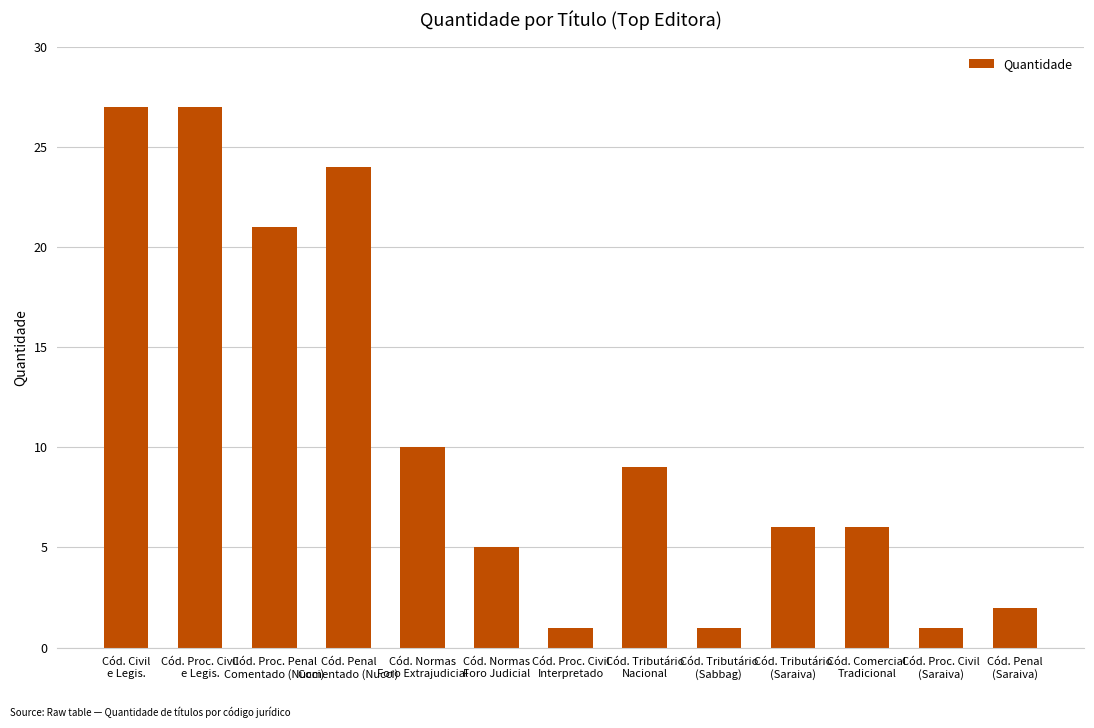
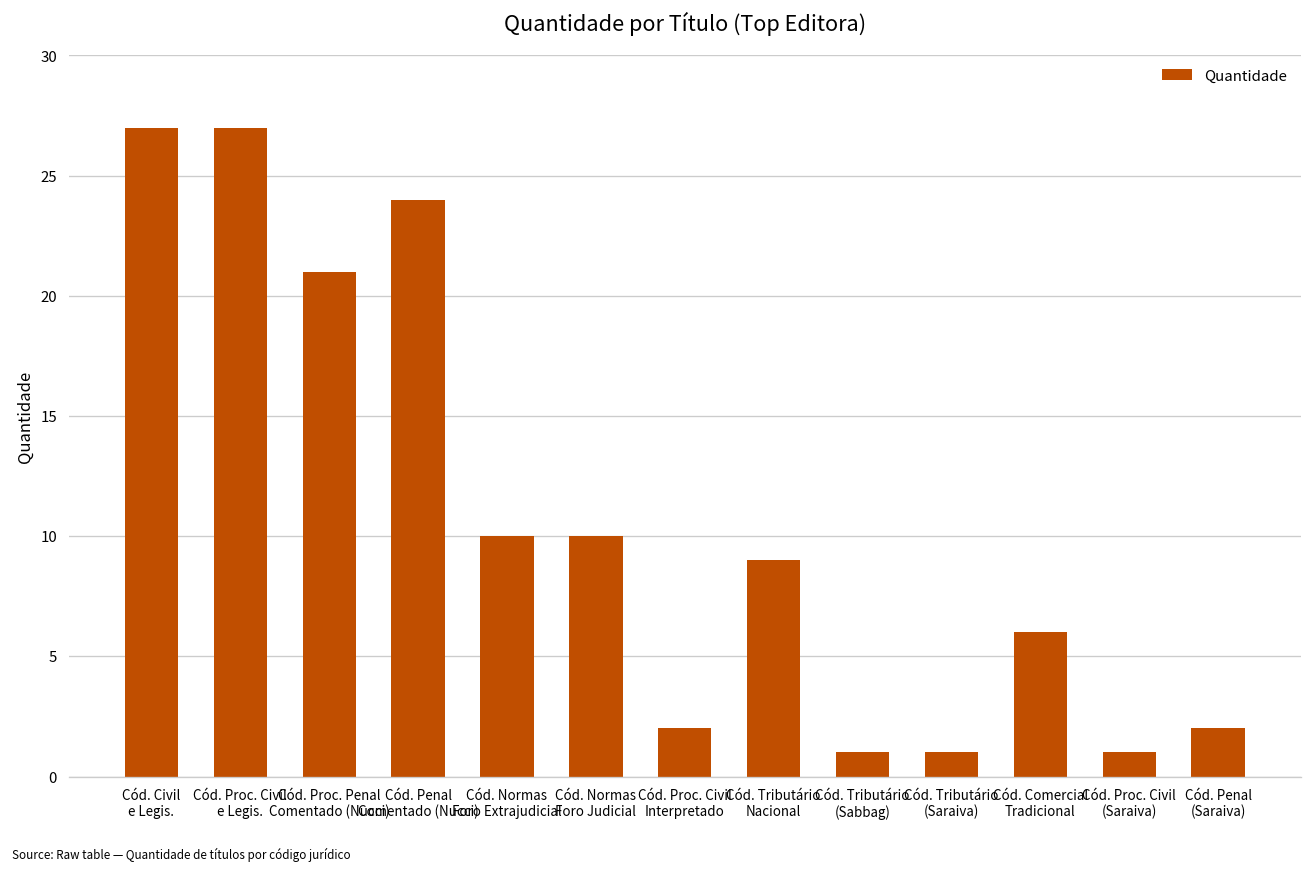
  {
    "Cód. Civil e Legis.": 27,
-   "Cód. Normas Foro Judicial": 5,
-   "Cód. Proc. Civil Interpretado": 1,
+   "Cód. Normas Foro Judicial": 10,
+   "Cód. Proc. Civil Interpretado": 2,
    "Cód. Tributário Nacional": 9,
    "Cód. Tributário (Sabbag)": 1,
-   "Cód. Tributário (Saraiva)": 6,
+   "Cód. Tributário (Saraiva)": 1,
    "Cód. Comercial Tradicional": 6,
    "Cód. Proc. Civil (Saraiva)": 1,
    "Cód. Penal (Saraiva)": 2
  }
